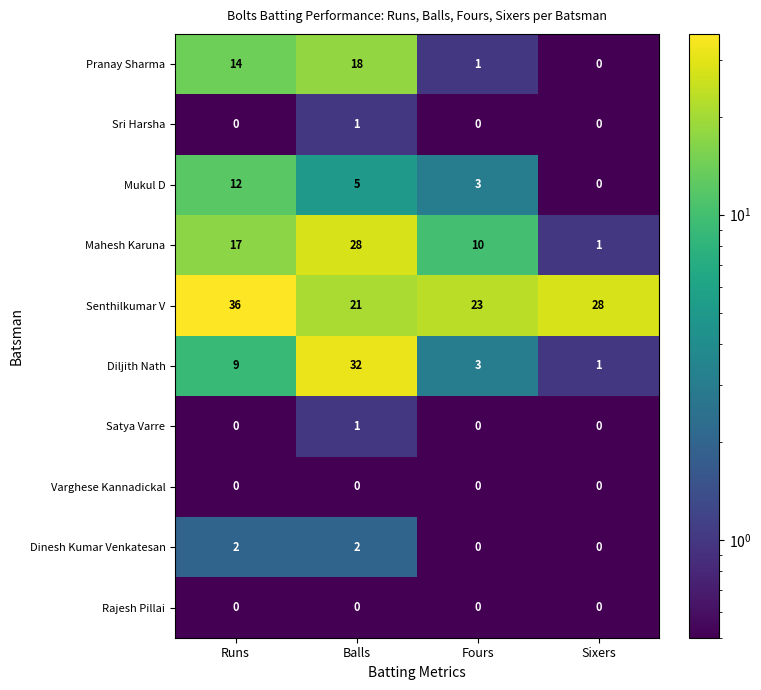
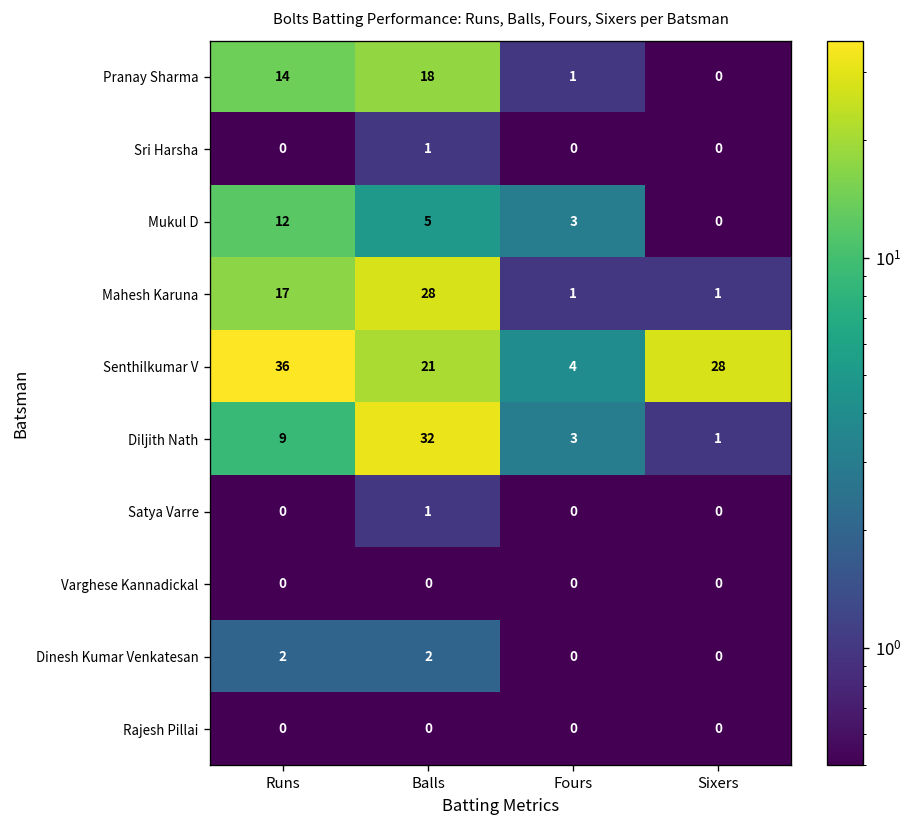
  {
    "Pranay Sharma": {
      "Runs": 14,
      "Balls": 18,
      "Fours": 1,
      "Sixers": 0
    },
    "Sri Harsha": {
      "Runs": 0,
      "Balls": 1,
      "Fours": 0,
      "Sixers": 0
    },
    "Mukul D": {
      "Runs": 12,
      "Balls": 5,
      "Fours": 3,
      "Sixers": 0
    },
    "Mahesh Karuna": {
      "Runs": 17,
      "Balls": 28,
-     "Fours": 10,
+     "Fours": 1,
      "Sixers": 1
    },
    "Senthilkumar V": {
      "Runs": 36,
      "Balls": 21,
-     "Fours": 23,
+     "Fours": 4,
      "Sixers": 28
    },
    "Diljith Nath": {
      "Runs": 9,
      "Balls": 32,
      "Fours": 3,
      "Sixers": 1
    },
    "Satya Varre": {
      "Runs": 0,
      "Balls": 1,
      "Fours": 0,
      "Sixers": 0
    },
    "Varghese Kannadickal": {
      "Runs": 0,
      "Balls": 0,
      "Fours": 0,
      "Sixers": 0
    },
    "Dinesh Kumar Venkatesan": {
      "Runs": 2,
      "Balls": 2,
      "Fours": 0,
      "Sixers": 0
    },
    "Rajesh Pillai": {
      "Runs": 0,
      "Balls": 0,
      "Fours": 0,
      "Sixers": 0
    }
  }
